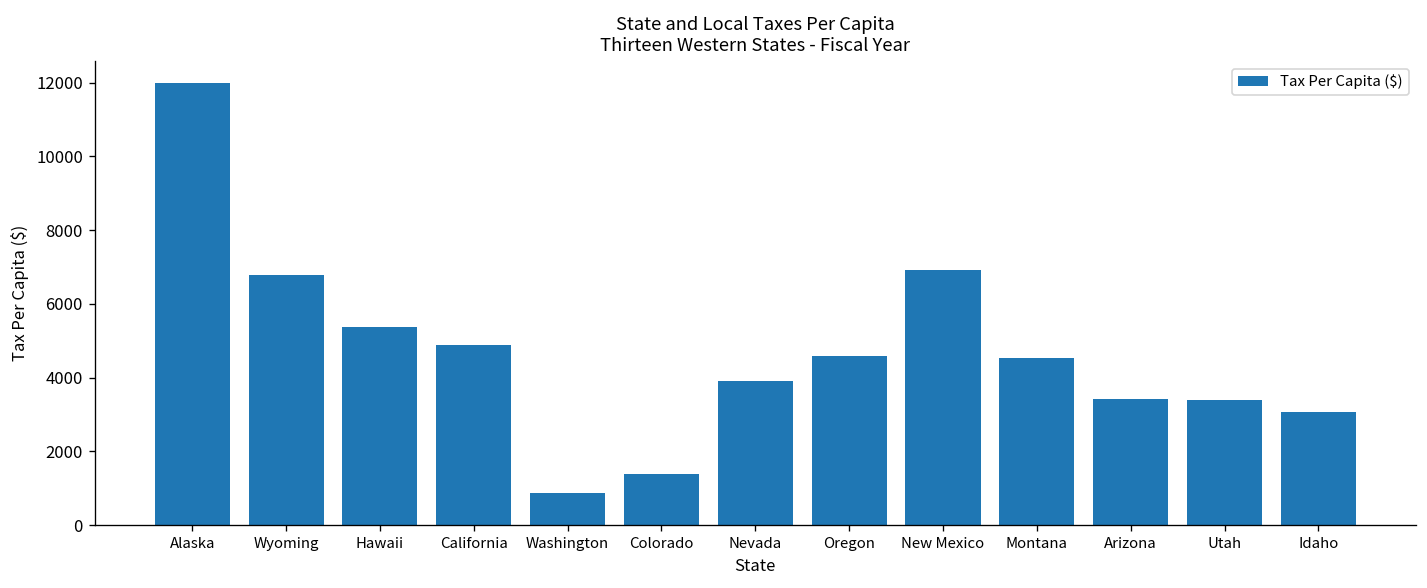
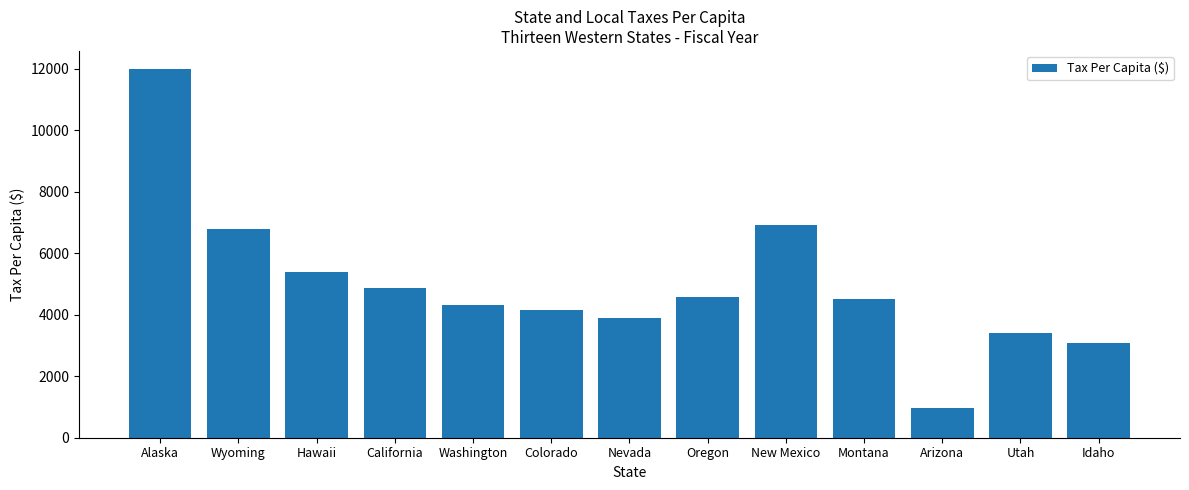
  {
    "Alaska": 12000,
    "Wyoming": 6800,
    "Hawaii": 5400,
    "California": 4900,
-   "Washington": 900,
-   "Colorado": 1400,
+   "Washington": 4300,
+   "Colorado": 4100,
    "Nevada": 3900,
    "Oregon": 4600,
    "New Mexico": 6900,
    "Montana": 4500,
-   "Arizona": 3400,
+   "Arizona": 1000,
    "Utah": 3400,
    "Idaho": 3100
  }
